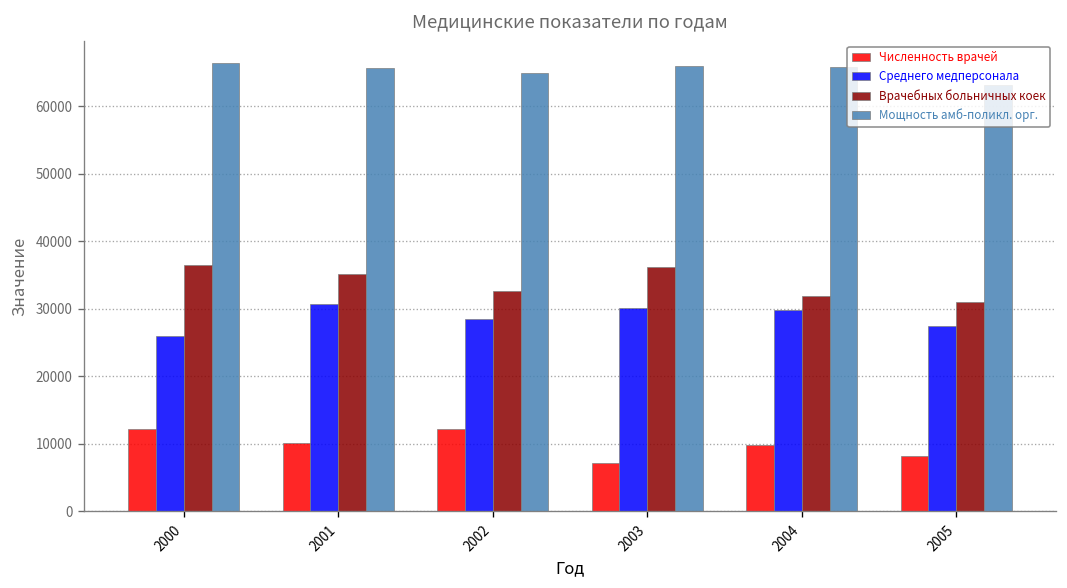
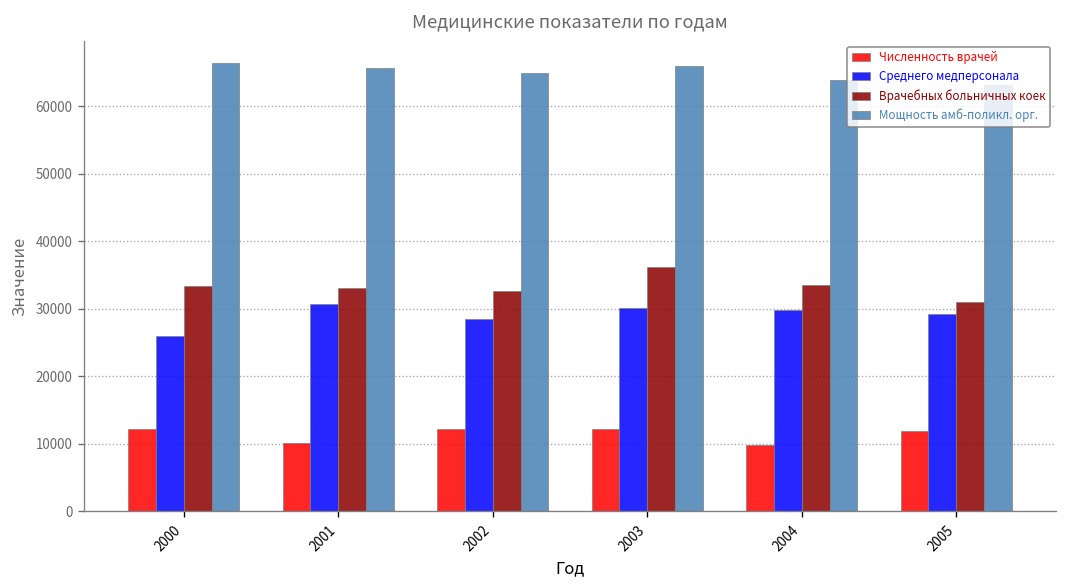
  {
    "Численность врачей": {
      "2000": 12000,
      "2001": 10000,
      "2002": 12000,
-     "2003": 7000,
+     "2003": 12000,
      "2004": 10000,
-     "2005": 8000
+     "2005": 12000
    },
    "Среднего медперсонала": {
      "2000": 26000,
      "2001": 31000,
      "2002": 28000,
      "2003": 30000,
      "2004": 30000,
-     "2005": 27000
+     "2005": 29000
    },
    "Врачебных больничных коек": {
-     "2000": 36000,
-     "2001": 35000,
+     "2000": 33000,
+     "2001": 33000,
      "2002": 33000,
      "2003": 36000,
-     "2004": 32000,
+     "2004": 34000,
      "2005": 31000
    },
    "Мощность амб-поликл. орг.": {
      "2000": 66000,
      "2001": 66000,
      "2002": 65000,
      "2003": 66000,
-     "2004": 66000
+     "2004": 64000
    }
  }
